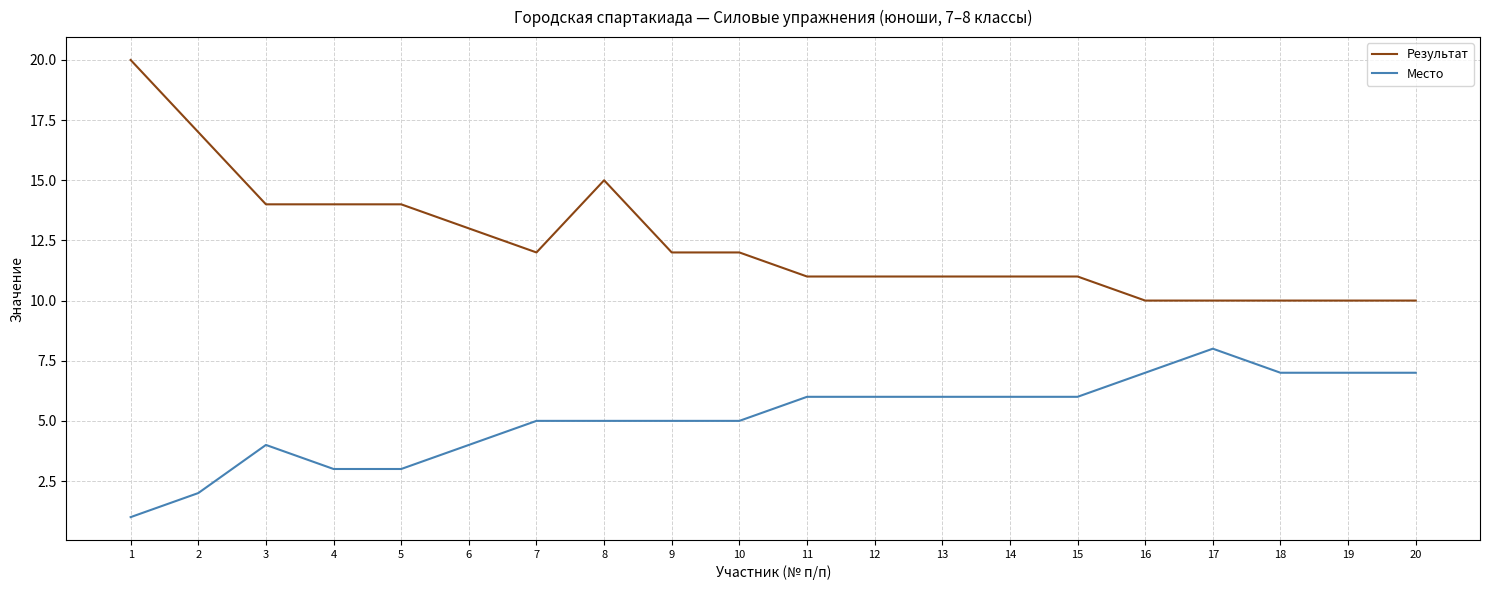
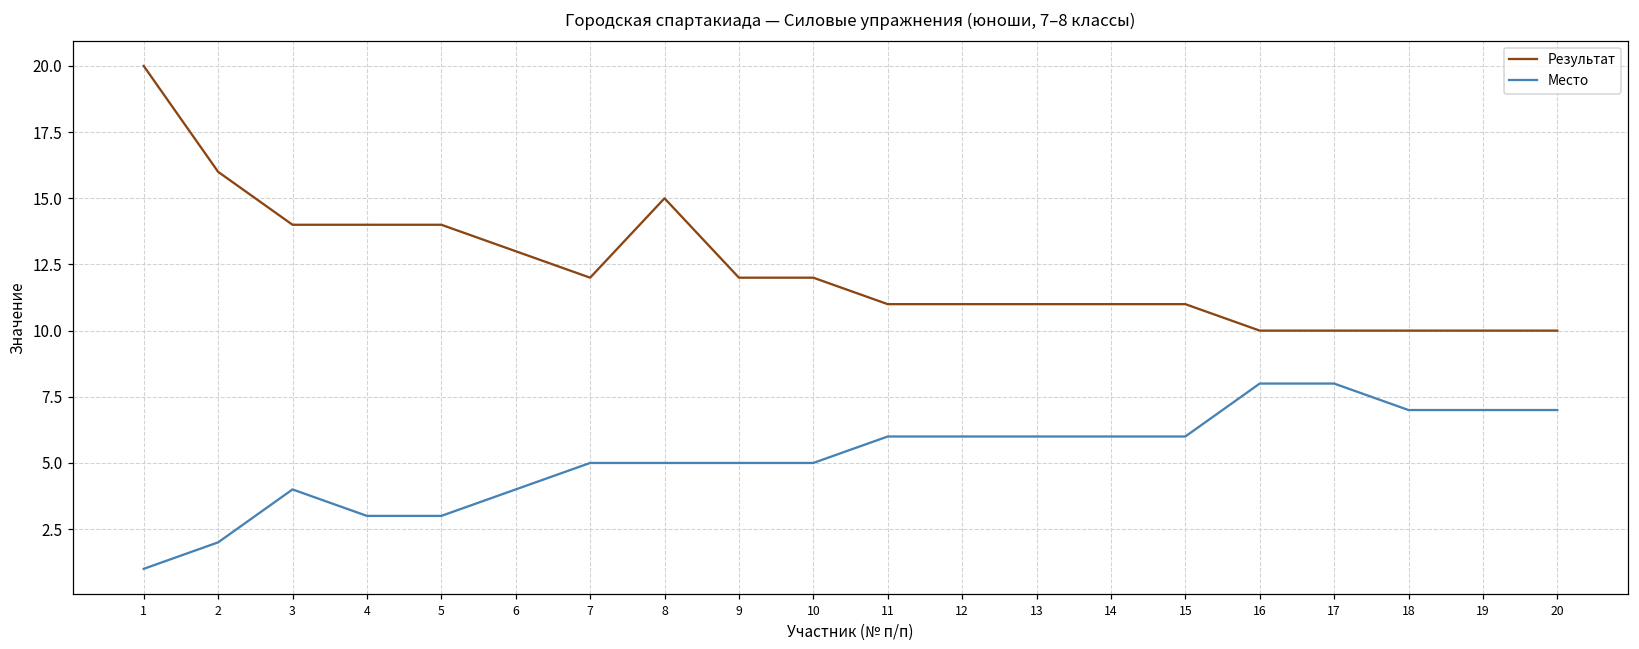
  {
    "Результат": {
      "1": 20,
-     "2": 17,
+     "2": 16,
      "3": 14,
      "4": 14,
      "5": 14,
      "6": 13,
      "7": 12,
      "8": 15,
      "9": 12,
      "10": 12,
      "11": 11,
      "12": 11,
      "13": 11,
      "14": 11,
      "15": 11,
      "16": 10,
      "17": 10,
      "18": 10,
      "19": 10,
      "20": 10
    },
    "Место": {
      "1": 1,
      "2": 2,
      "3": 4,
      "4": 3,
      "5": 3,
      "6": 4,
      "7": 5,
      "8": 5,
      "9": 5,
      "10": 5,
      "11": 6,
      "12": 6,
      "13": 6,
      "14": 6,
      "15": 6,
-     "16": 7,
+     "16": 8,
      "17": 8,
      "18": 7,
      "19": 7,
      "20": 7
    }
  }
